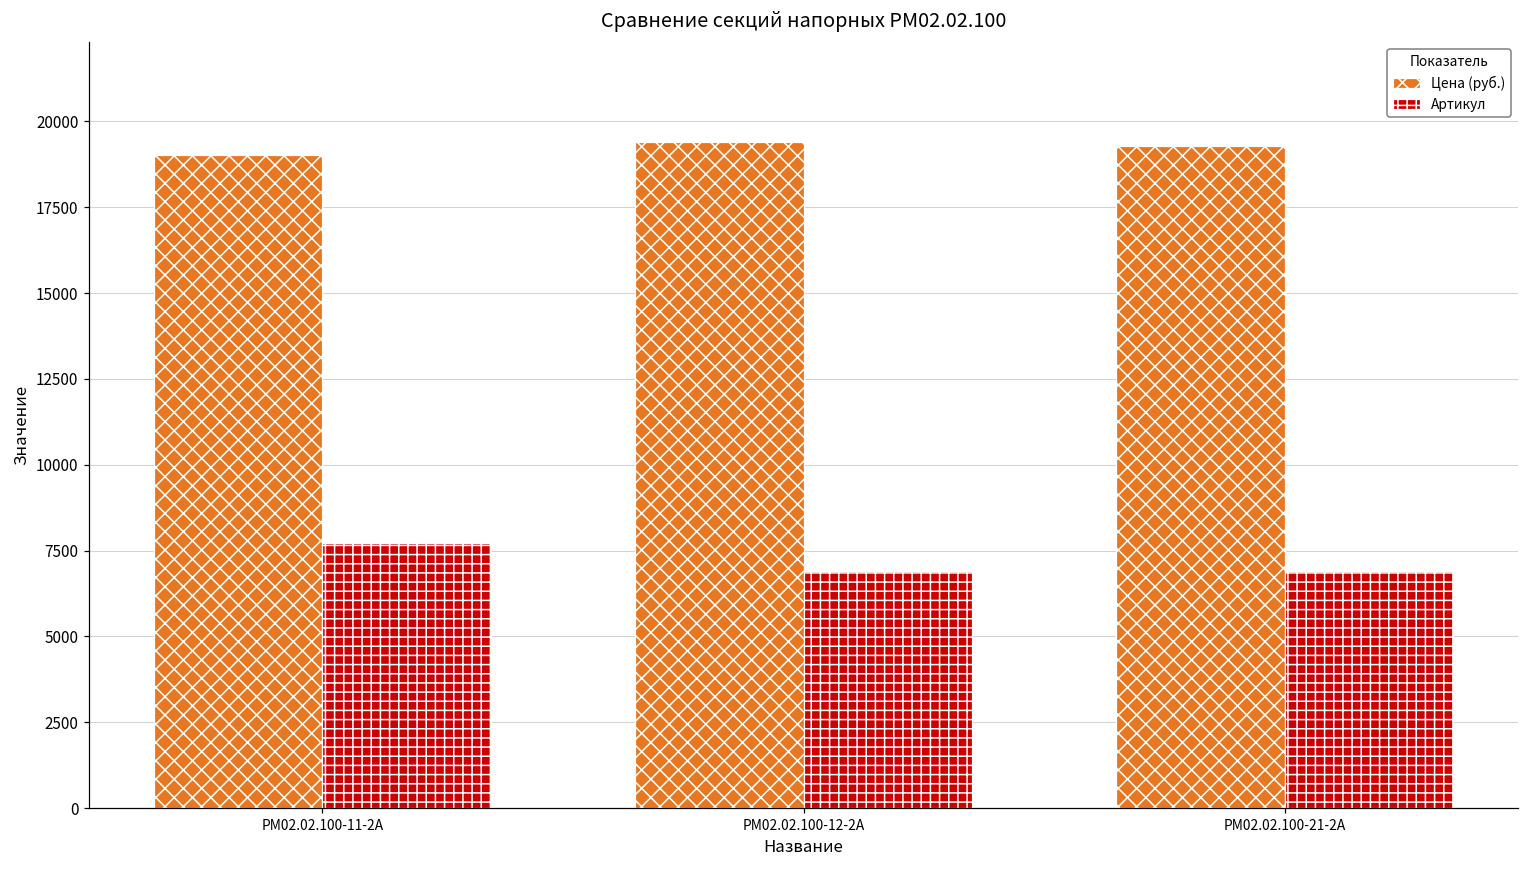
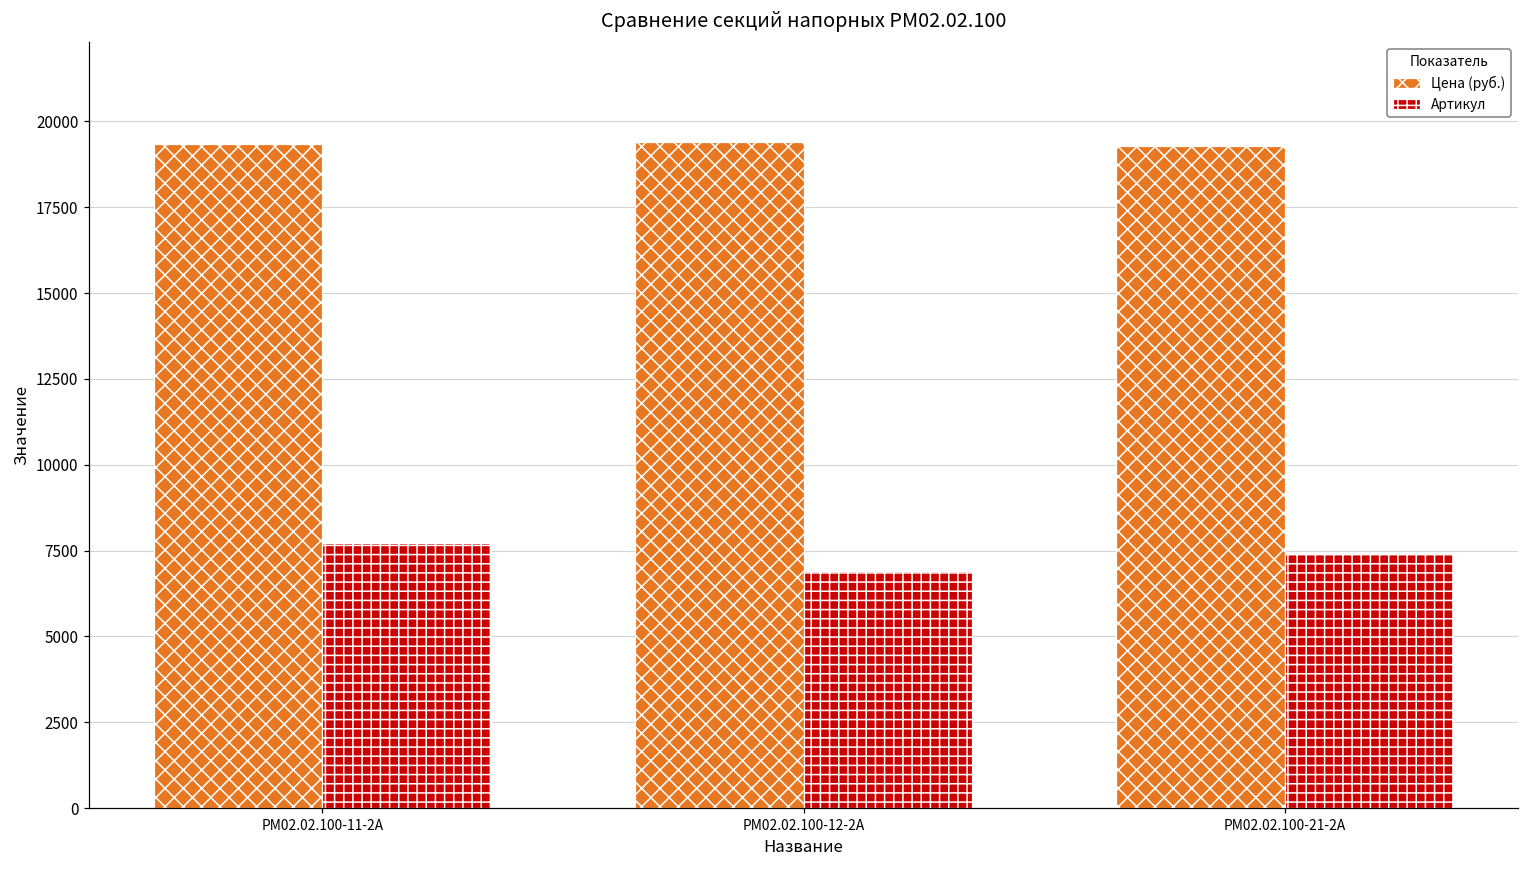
  {
    "Цена (руб.)": {
-     "РМ02.02.100-11-2А": 19000,
+     "РМ02.02.100-11-2А": 19400,
      "РМ02.02.100-12-2А": 19400,
      "РМ02.02.100-21-2А": 19300
    },
    "Артикул": {
      "РМ02.02.100-11-2А": 7700,
      "РМ02.02.100-12-2А": 6900,
-     "РМ02.02.100-21-2А": 6900
+     "РМ02.02.100-21-2А": 7400
    }
  }
